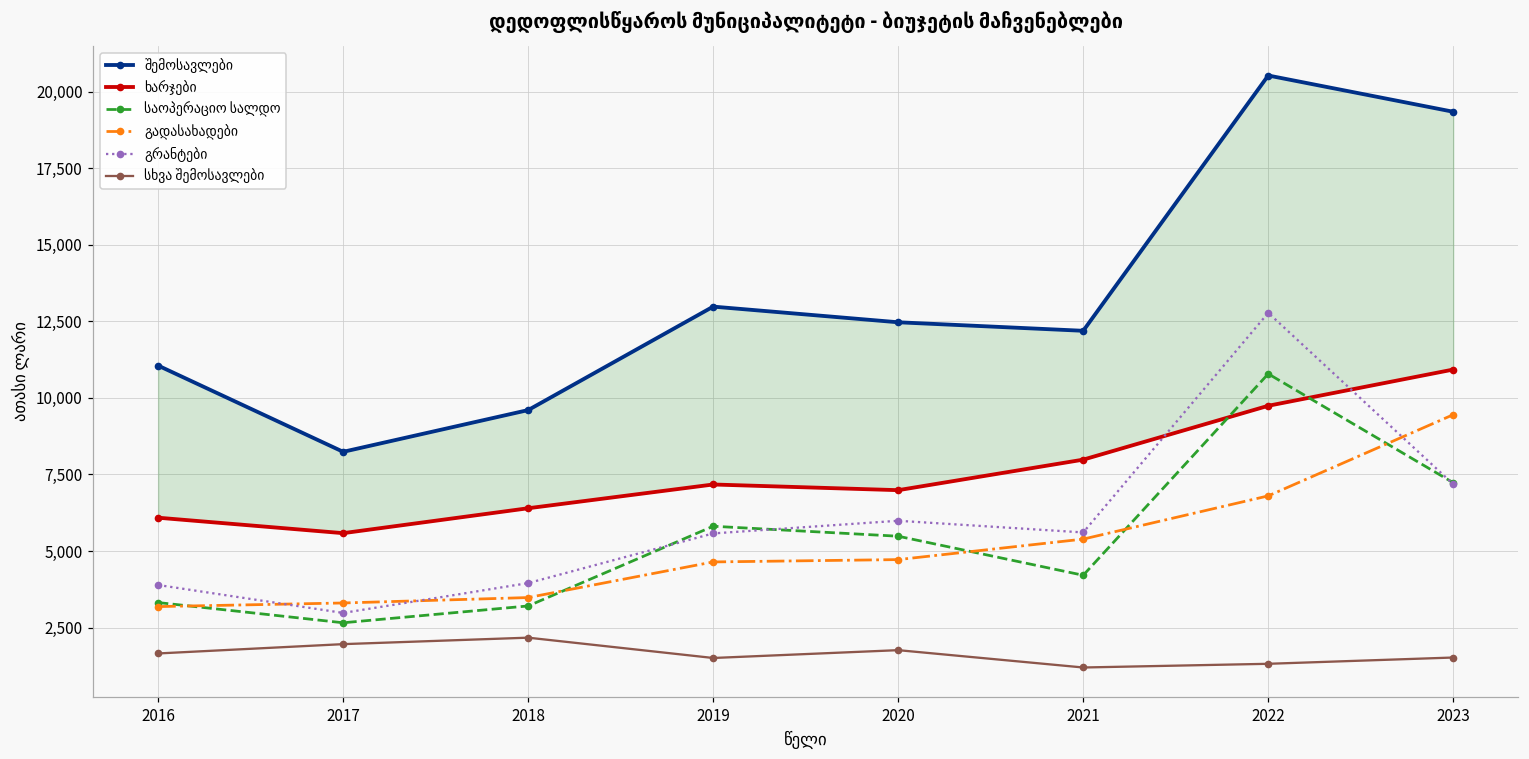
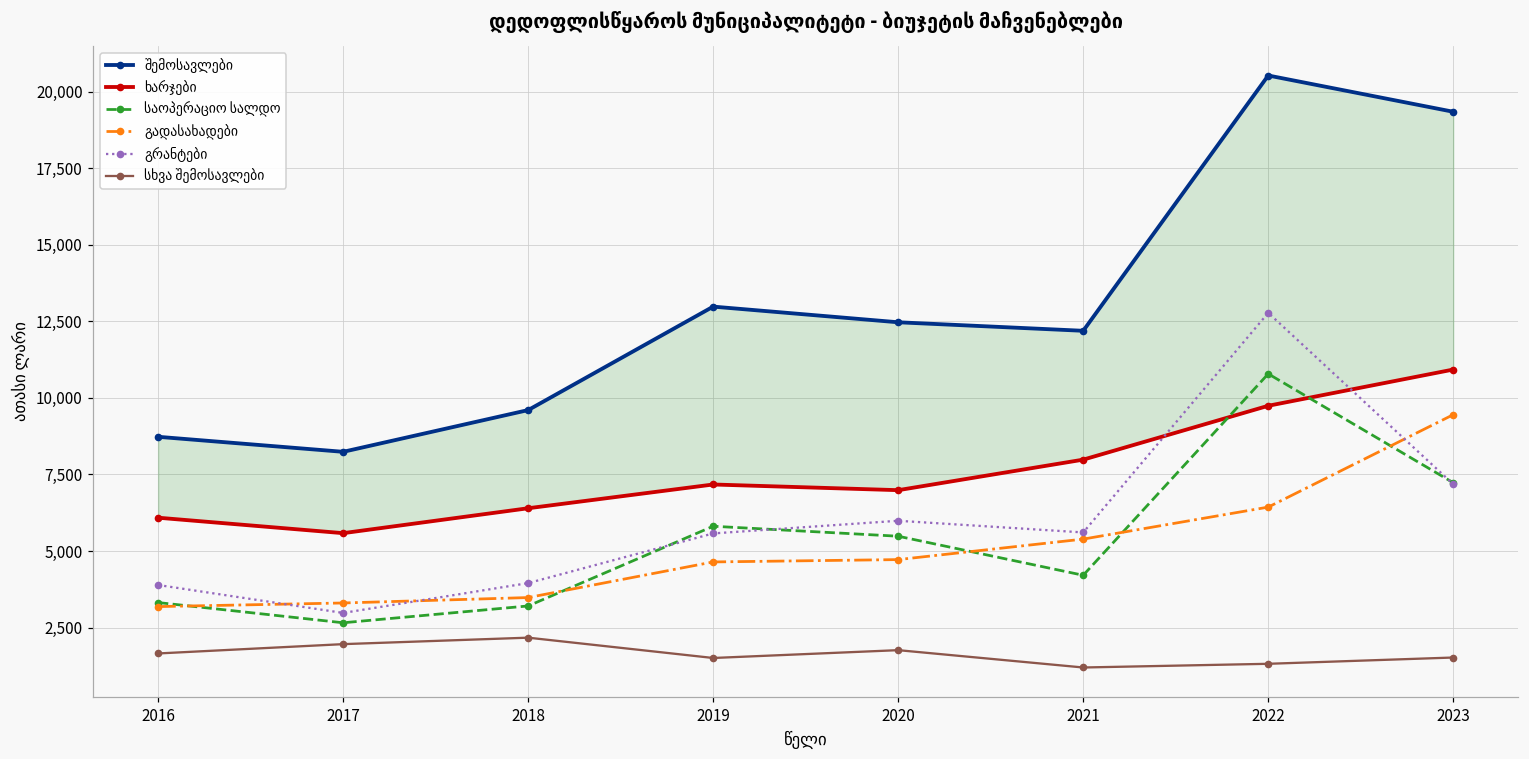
  {
    "შემოსავლები": {
-     "2016": "11,100",
+     "2016": "8,700",
      "2017": "8,200",
      "2018": "9,600",
      "2019": "13,000",
      "2020": "12,500",
      "2021": "12,200",
      "2022": "20,500",
      "2023": "19,300"
    },
    "ხარჯები": {
      "2016": "6,100",
      "2017": "5,600",
      "2018": "6,400",
      "2019": "7,200",
      "2020": "7,000",
      "2021": "8,000",
      "2022": "9,700",
      "2023": "10,900"
    },
    "საოპერაციო სალდო": {
      "2016": "3,300",
      "2017": "2,700",
      "2018": "3,200",
      "2019": "5,800",
      "2020": "5,500",
      "2021": "4,200",
      "2022": "10,800"
    },
    "გადასახადები": {
      "2016": "3,200",
      "2017": "3,300",
      "2018": "3,500",
      "2019": "4,600",
      "2020": "4,700",
      "2021": "5,400",
-     "2022": "6,800",
+     "2022": "6,400",
      "2023": "9,500"
    },
    "გრანტები": {
      "2016": "3,900",
      "2017": "3,000",
      "2018": "4,000",
      "2019": "5,600",
      "2020": "6,000",
      "2021": "5,600",
      "2022": "12,800"
    },
    "სხვა შემოსავლები": {
      "2016": "1,700",
      "2017": "2,000",
      "2018": "2,200",
      "2019": "1,500",
      "2020": "1,800",
      "2021": "1,200",
      "2022": "1,300",
      "2023": "1,500"
    }
  }
